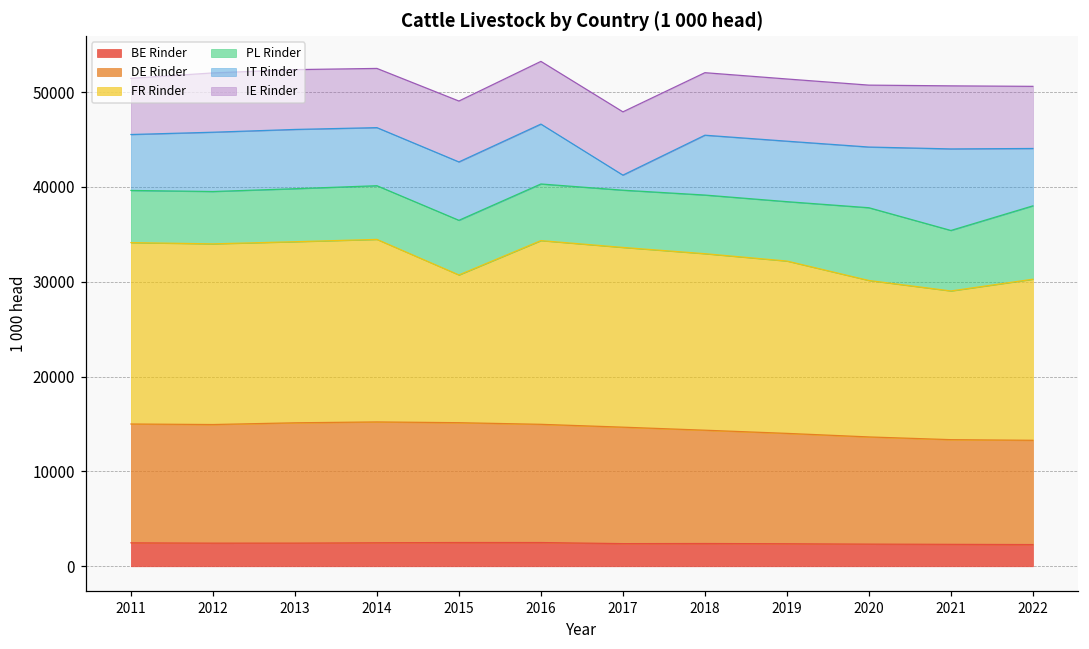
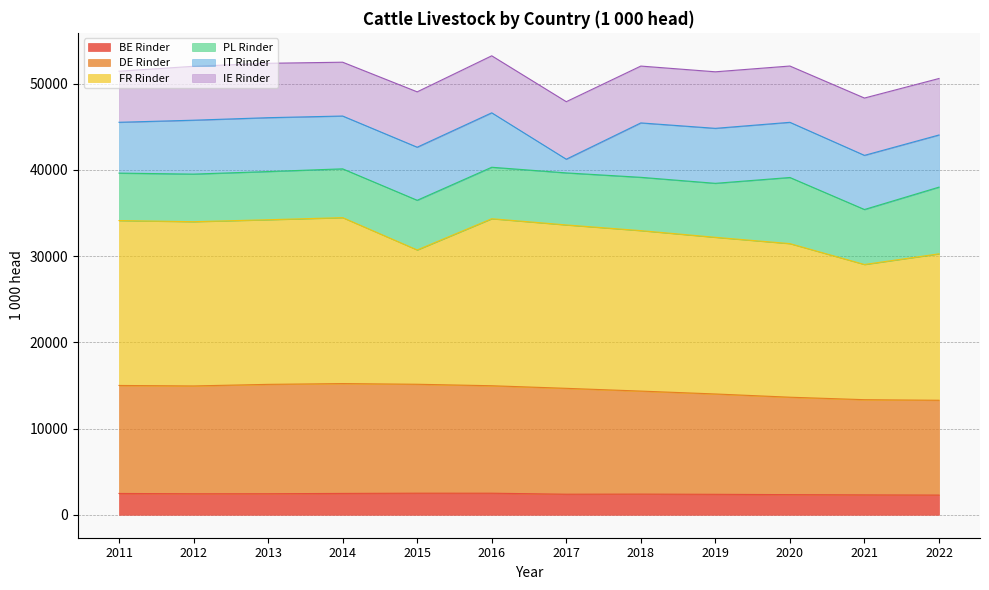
  {
    "FR Rinder": {
      "2011": 19000,
      "2012": 19000,
      "2013": 19000,
      "2014": 19000,
      "2015": 16000,
      "2016": 19000,
      "2017": 19000,
      "2018": 19000,
      "2019": 18000,
-     "2020": 16000,
+     "2020": 18000,
      "2021": 16000,
      "2022": 17000
    },
    "PL Rinder": {
      "2011": 6000,
      "2012": 6000,
      "2013": 6000,
      "2014": 6000,
      "2015": 6000,
      "2016": 6000,
      "2017": 6000,
      "2018": 6000,
      "2019": 6000,
      "2020": 8000,
      "2021": 6000,
      "2022": 8000
    },
    "IT Rinder": {
      "2011": 6000,
      "2012": 6000,
      "2013": 6000,
      "2014": 6000,
      "2015": 6000,
      "2016": 6000,
      "2017": 2000,
      "2018": 6000,
      "2019": 6000,
      "2020": 6000,
-     "2021": 9000,
+     "2021": 6000,
      "2022": 6000
    },
    "IE Rinder": {
      "2014": 6000,
      "2015": 6000,
      "2016": 7000,
      "2017": 7000,
      "2018": 7000,
      "2019": 7000,
      "2020": 7000,
      "2021": 7000,
      "2022": 7000
    }
  }
